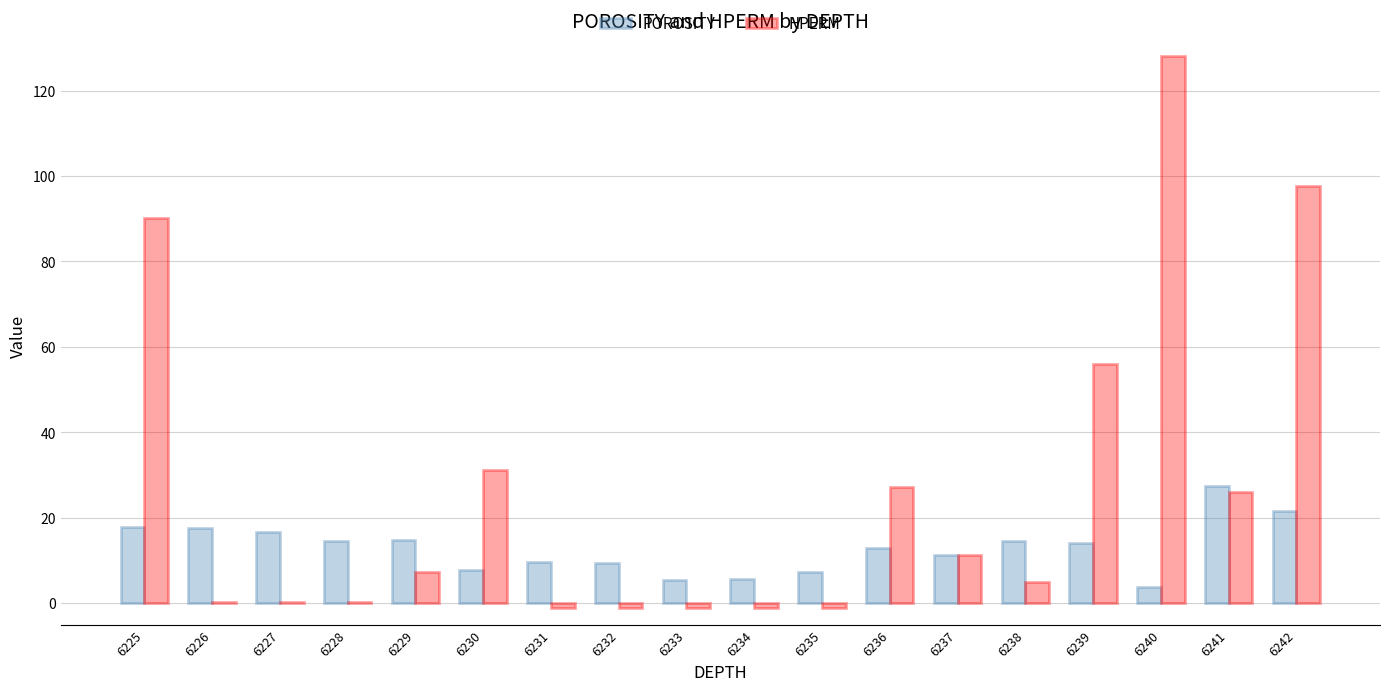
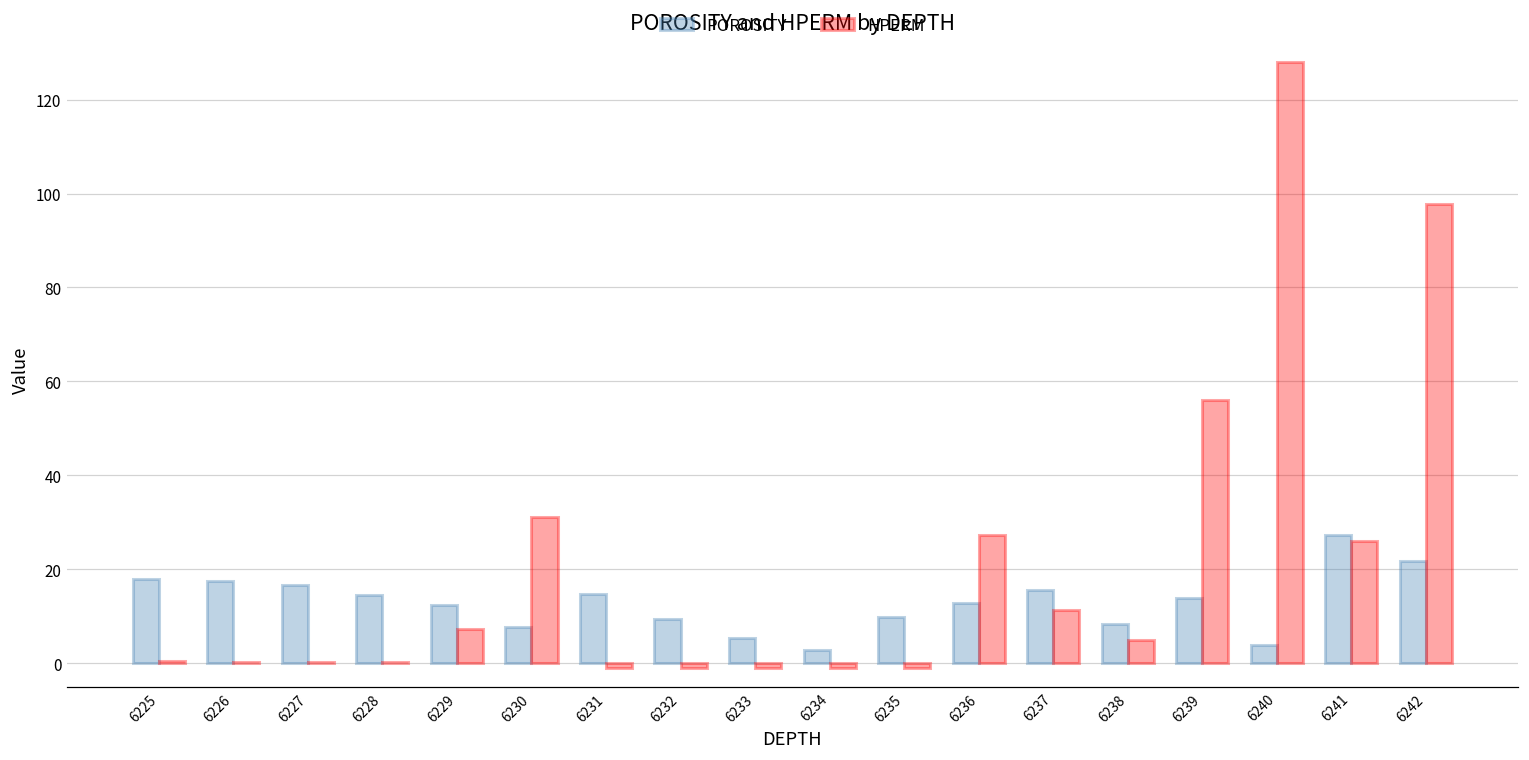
  {
    "POROSITY": {
      "6225": 18,
      "6226": 18,
      "6227": 17,
      "6228": 15,
-     "6229": 15,
+     "6229": 12,
      "6230": 8,
-     "6231": 10,
+     "6231": 15,
      "6232": 9,
      "6233": 5,
-     "6234": 6,
-     "6235": 7,
+     "6234": 3,
+     "6235": 10,
      "6236": 13,
-     "6237": 11,
-     "6238": 15,
+     "6237": 16,
+     "6238": 9,
      "6239": 14,
      "6240": 4,
      "6241": 27,
      "6242": 22
    },
    "HPERM": {
-     "6225": 90,
+     "6225": 1,
      "6229": 7,
      "6230": 31,
      "6231": -1,
      "6232": -1,
      "6233": -1,
      "6234": -1,
      "6235": -1,
      "6236": 27,
      "6237": 11,
      "6238": 5,
      "6239": 56,
      "6240": 128,
      "6241": 26,
      "6242": 98
    }
  }
